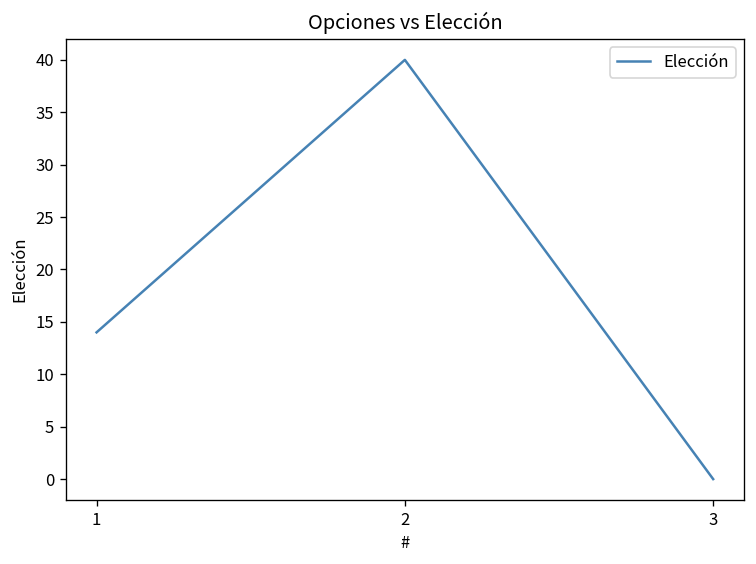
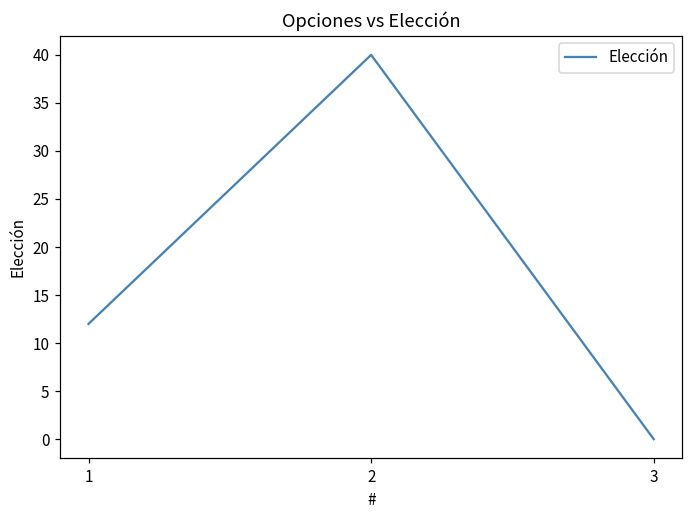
  {
-   "1": 14,
+   "1": 12,
    "2": 40,
    "3": 0
  }
